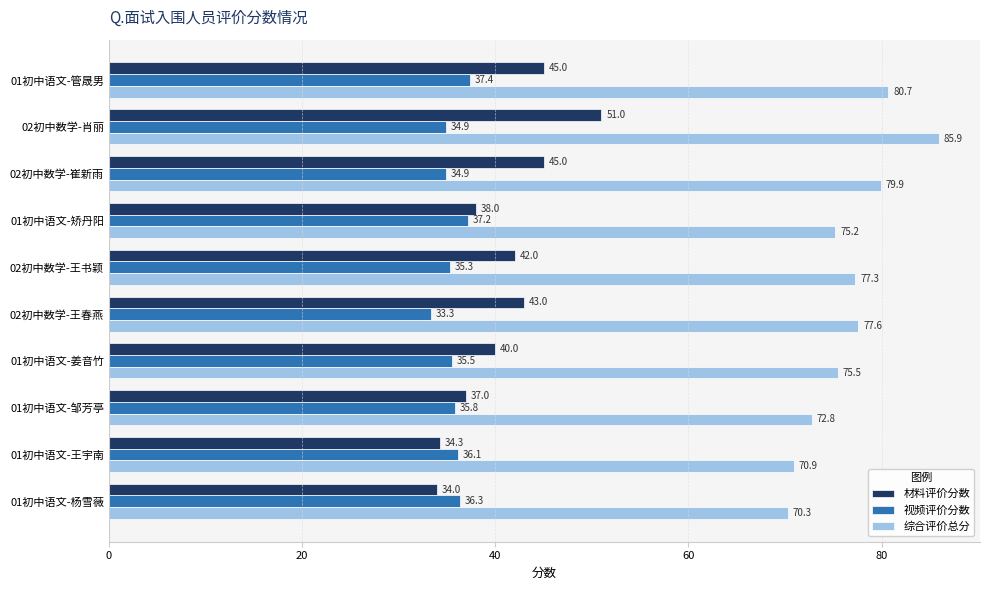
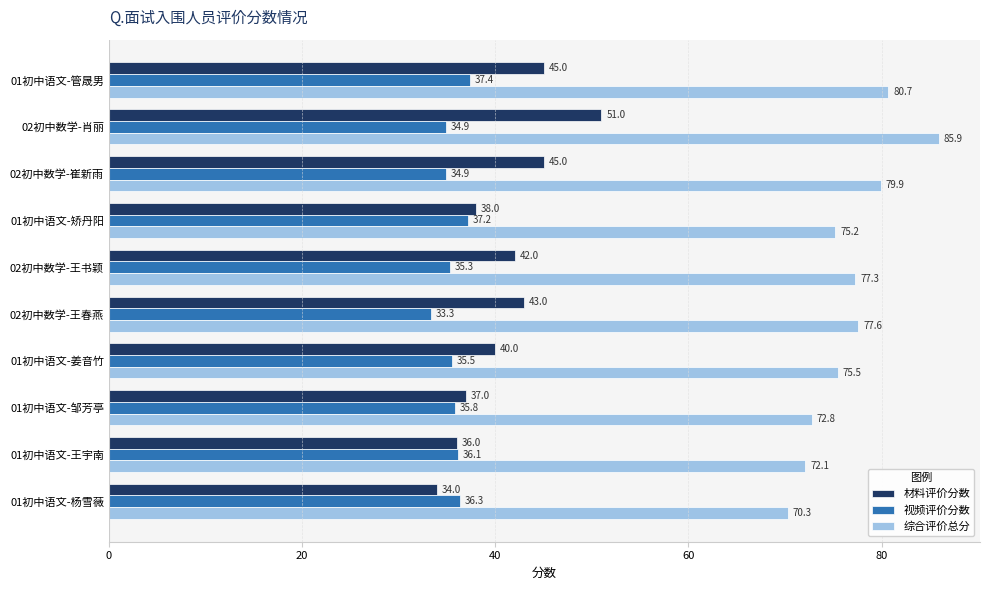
  {
    "材料评价分数": {
      "01初中语文-管晟男": 45.0,
      "02初中数学-肖丽": 51.0,
      "02初中数学-崔新雨": 45.0,
      "01初中语文-矫丹阳": 38.0,
      "02初中数学-王书颖": 42.0,
      "02初中数学-王春燕": 43.0,
      "01初中语文-姜音竹": 40.0,
      "01初中语文-邹芳亭": 37.0,
-     "01初中语文-王宇南": 34.3,
+     "01初中语文-王宇南": 36.0,
      "01初中语文-杨雪薇": 34.0
    },
    "视频评价分数": {
      "01初中语文-管晟男": 37.4,
      "02初中数学-肖丽": 34.9,
      "02初中数学-崔新雨": 34.9,
      "01初中语文-矫丹阳": 37.2,
      "02初中数学-王书颖": 35.3,
      "02初中数学-王春燕": 33.3,
      "01初中语文-姜音竹": 35.5,
      "01初中语文-邹芳亭": 35.8,
      "01初中语文-王宇南": 36.1,
      "01初中语文-杨雪薇": 36.3
    },
    "综合评价总分": {
      "01初中语文-管晟男": 80.7,
      "02初中数学-肖丽": 85.9,
      "02初中数学-崔新雨": 79.9,
      "01初中语文-矫丹阳": 75.2,
      "02初中数学-王书颖": 77.3,
      "02初中数学-王春燕": 77.6,
      "01初中语文-姜音竹": 75.5,
      "01初中语文-邹芳亭": 72.8,
-     "01初中语文-王宇南": 70.9,
+     "01初中语文-王宇南": 72.1,
      "01初中语文-杨雪薇": 70.3
    }
  }
